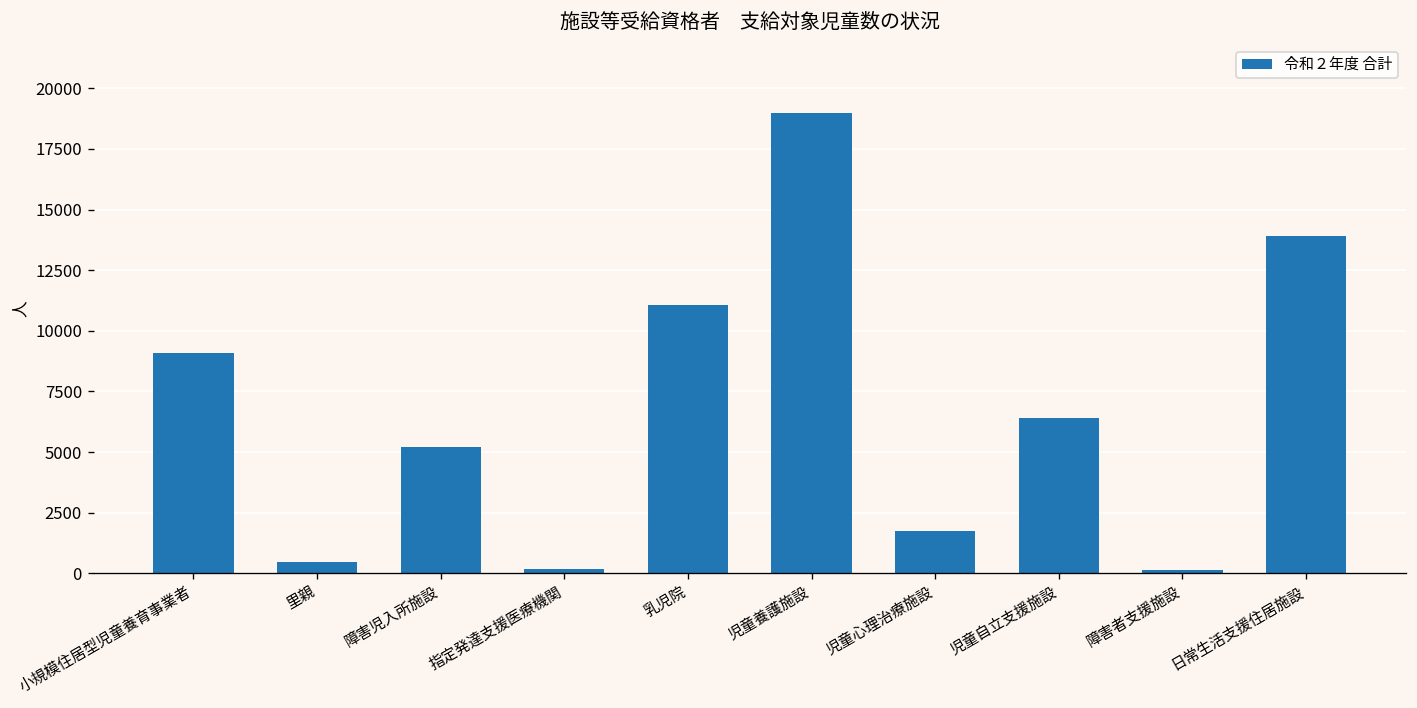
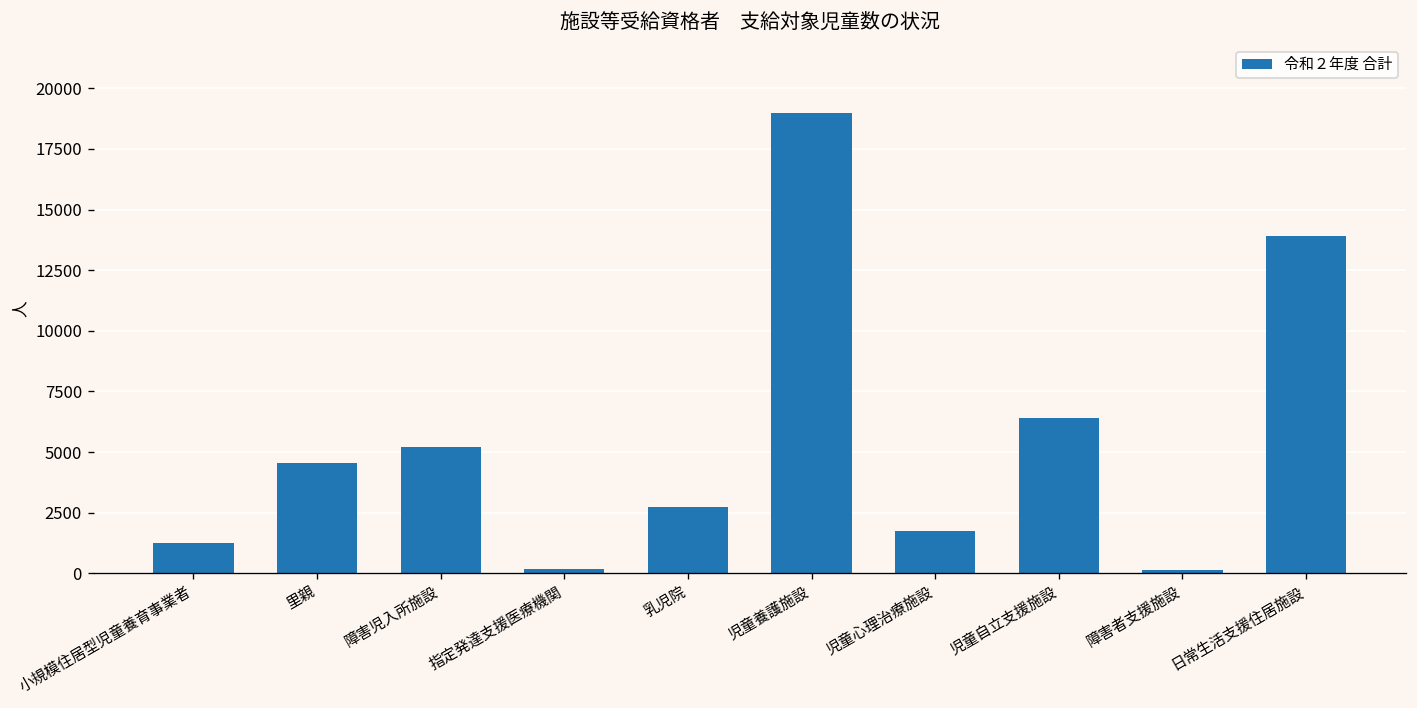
  {
-   "小規模住居型児童養育事業者": 9100,
-   "里親": 500,
+   "小規模住居型児童養育事業者": 1300,
+   "里親": 4500,
    "障害児入所施設": 5200,
    "指定発達支援医療機関": 200,
-   "乳児院": 11100,
+   "乳児院": 2700,
    "児童養護施設": 19000,
    "児童心理治療施設": 1800,
    "児童自立支援施設": 6400,
    "障害者支援施設": 100,
    "日常生活支援住居施設": 13900
  }
